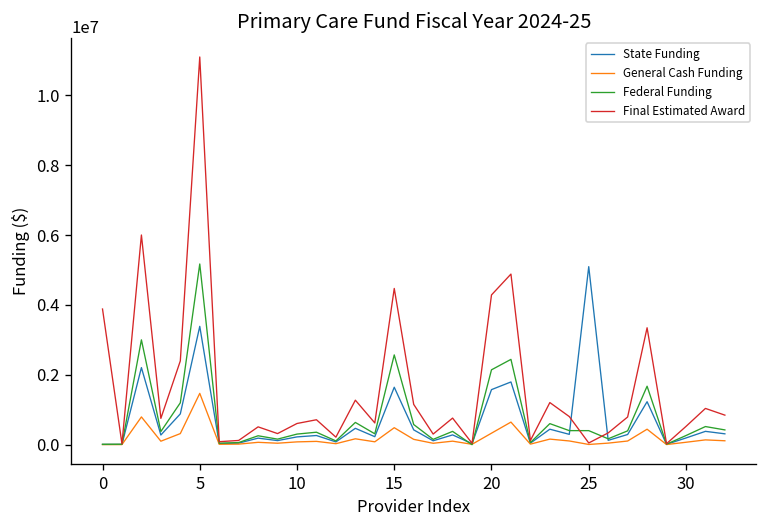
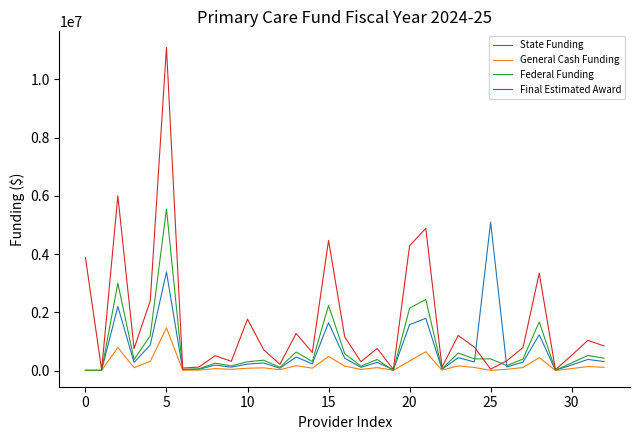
  {
    "State Funding": {
      "5": 3400000,
      "15": 1600000,
      "20": 1600000,
      "25": 5100000
    },
    "General Cash Funding": {
      "5": 1500000,
      "10": 100000,
      "15": 500000,
      "20": 300000,
      "30": 100000
    },
    "Federal Funding": {
-     "5": 5200000,
-     "15": 2600000,
+     "5": 5500000,
+     "15": 2200000,
      "20": 2100000,
      "25": 400000
    },
    "Final Estimated Award": {
      "0": 3900000,
      "5": 11100000,
-     "10": 600000,
+     "10": 1800000,
      "15": 4500000,
      "20": 4300000,
      "30": 500000
    }
  }
